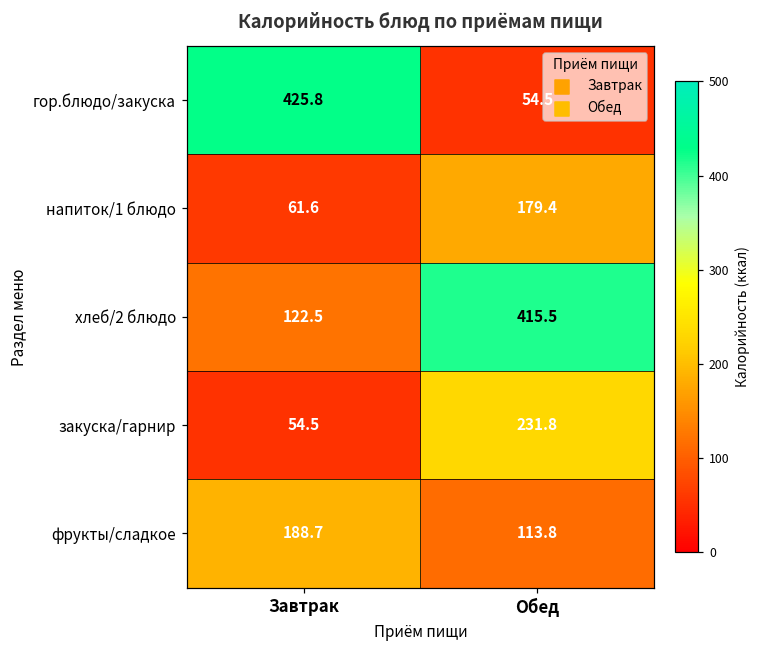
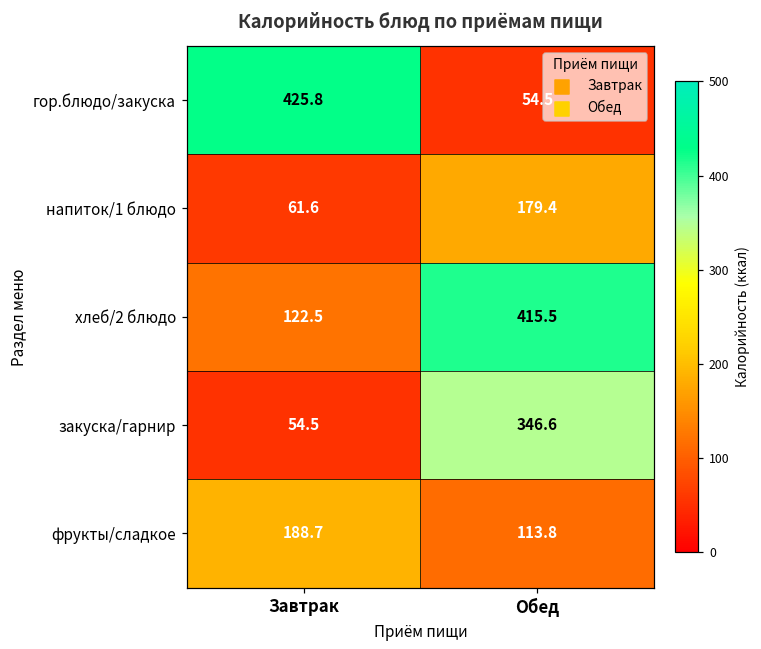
  {
    "гор.блюдо/закуска": {
      "Завтрак": 425.8
    },
    "напиток/1 блюдо": {
      "Завтрак": 61.6,
      "Обед": 179.4
    },
    "хлеб/2 блюдо": {
      "Завтрак": 122.5,
      "Обед": 415.5
    },
    "закуска/гарнир": {
      "Завтрак": 54.5,
-     "Обед": 231.8
+     "Обед": 346.6
    },
    "фрукты/сладкое": {
      "Завтрак": 188.7,
      "Обед": 113.8
    }
  }
